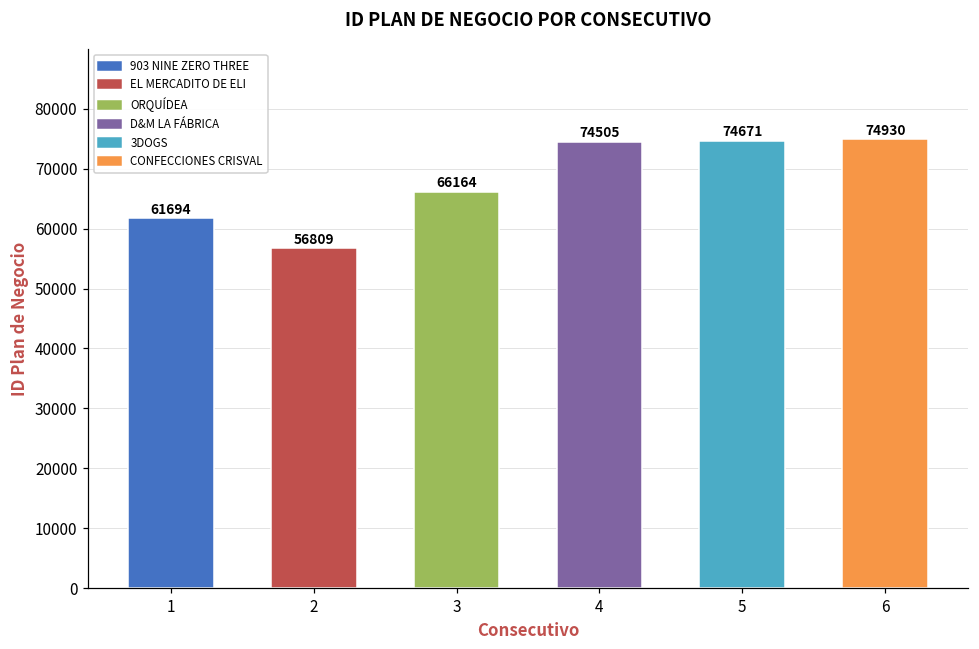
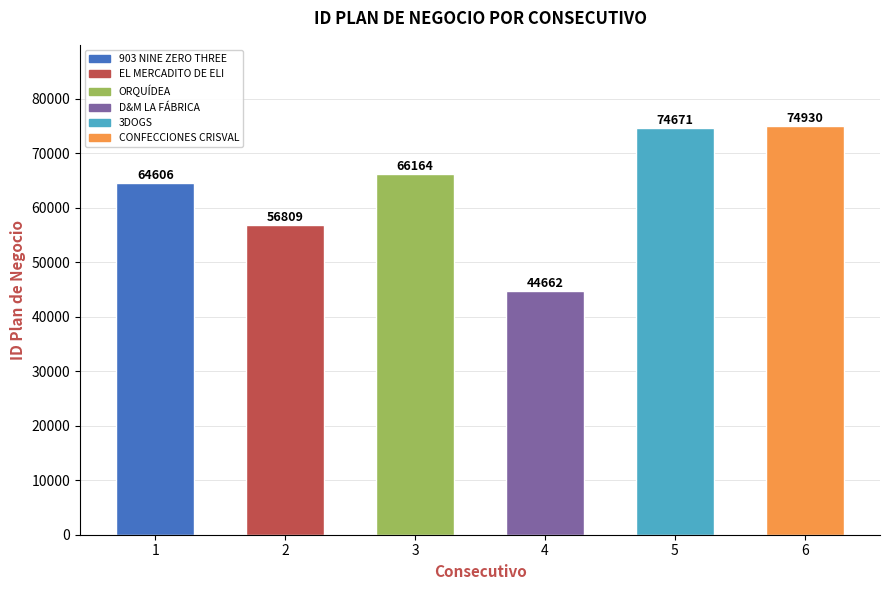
  {
-   "1": 61694,
+   "1": 64606,
    "2": 56809,
    "3": 66164,
-   "4": 74505,
+   "4": 44662,
    "5": 74671,
    "6": 74930
  }
